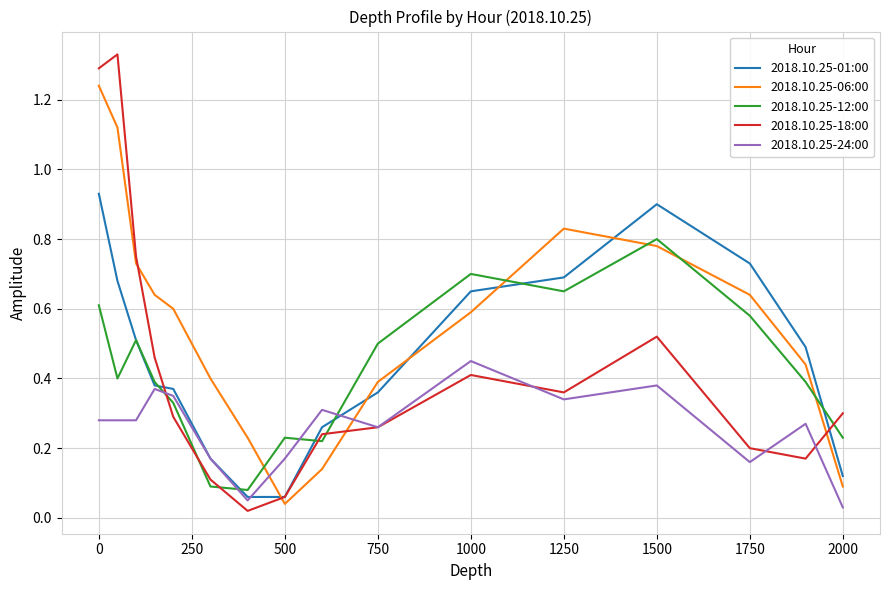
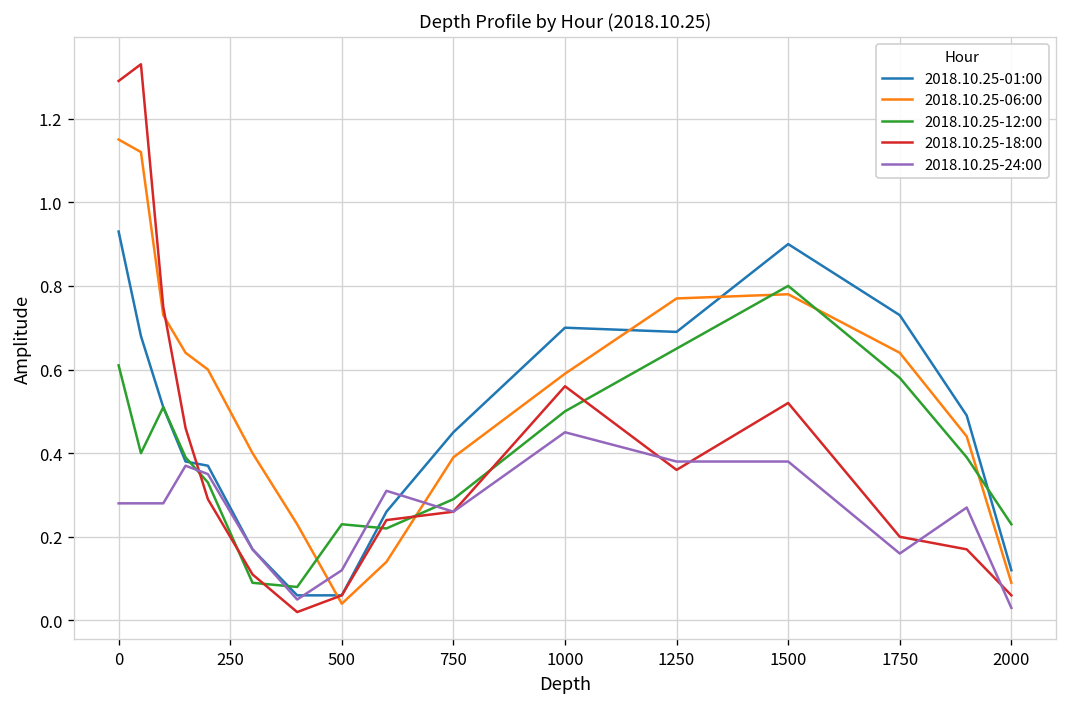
  {
    "2018.10.25-01:00": {
      "0": 0.93,
-     "750": 0.36,
-     "1000": 0.65,
+     "750": 0.45,
+     "1000": 0.70,
      "1250": 0.69,
      "1500": 0.90,
      "1750": 0.73,
      "2000": 0.12
    },
    "2018.10.25-06:00": {
-     "0": 1.24,
+     "0": 1.15,
      "500": 0.04,
      "750": 0.39,
      "1000": 0.59,
-     "1250": 0.83,
+     "1250": 0.77,
      "1500": 0.78,
      "1750": 0.64,
      "2000": 0.09
    },
    "2018.10.25-12:00": {
      "0": 0.61,
      "500": 0.23,
-     "750": 0.50,
-     "1000": 0.7,
+     "750": 0.29,
+     "1000": 0.5,
      "1250": 0.65,
      "1500": 0.80,
      "1750": 0.58,
      "2000": 0.23
    },
    "2018.10.25-18:00": {
      "0": 1.29,
-     "1000": 0.41,
+     "1000": 0.56,
      "1250": 0.36,
      "1500": 0.52,
      "1750": 0.20,
-     "2000": 0.30
+     "2000": 0.06
    },
    "2018.10.25-24:00": {
      "0": 0.28,
-     "500": 0.17,
+     "500": 0.12,
      "1000": 0.45,
-     "1250": 0.34,
+     "1250": 0.38,
      "1500": 0.38,
      "1750": 0.16,
      "2000": 0.03
    }
  }
